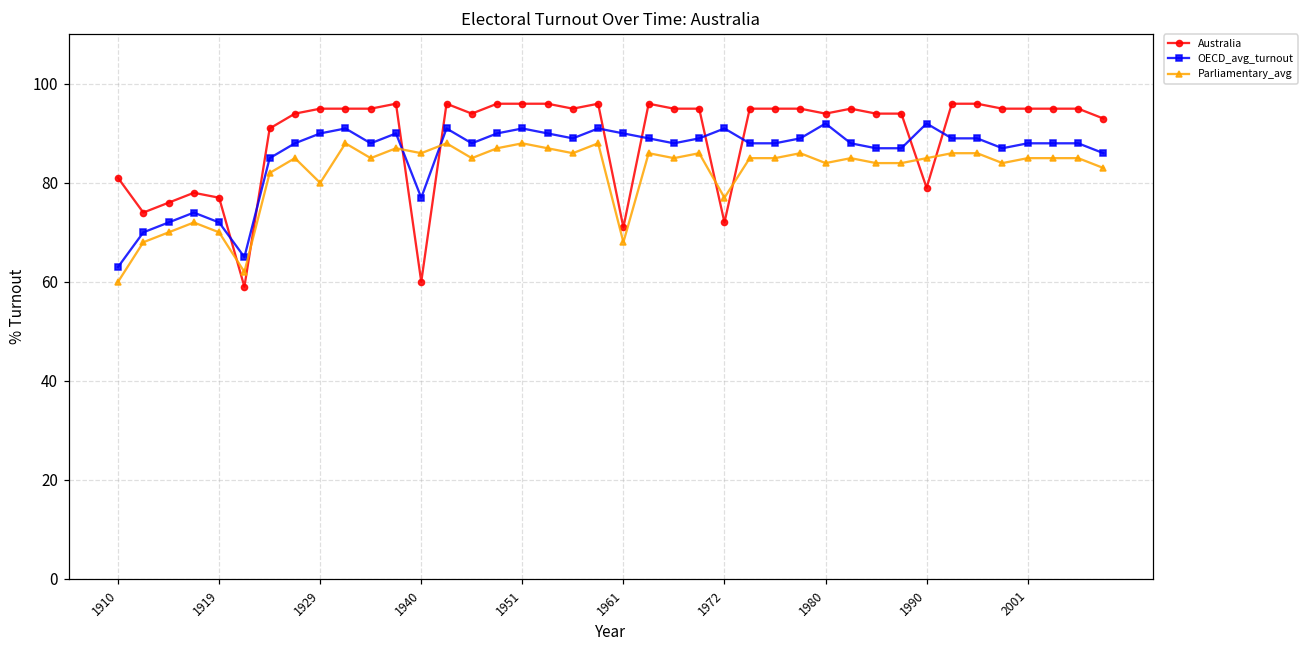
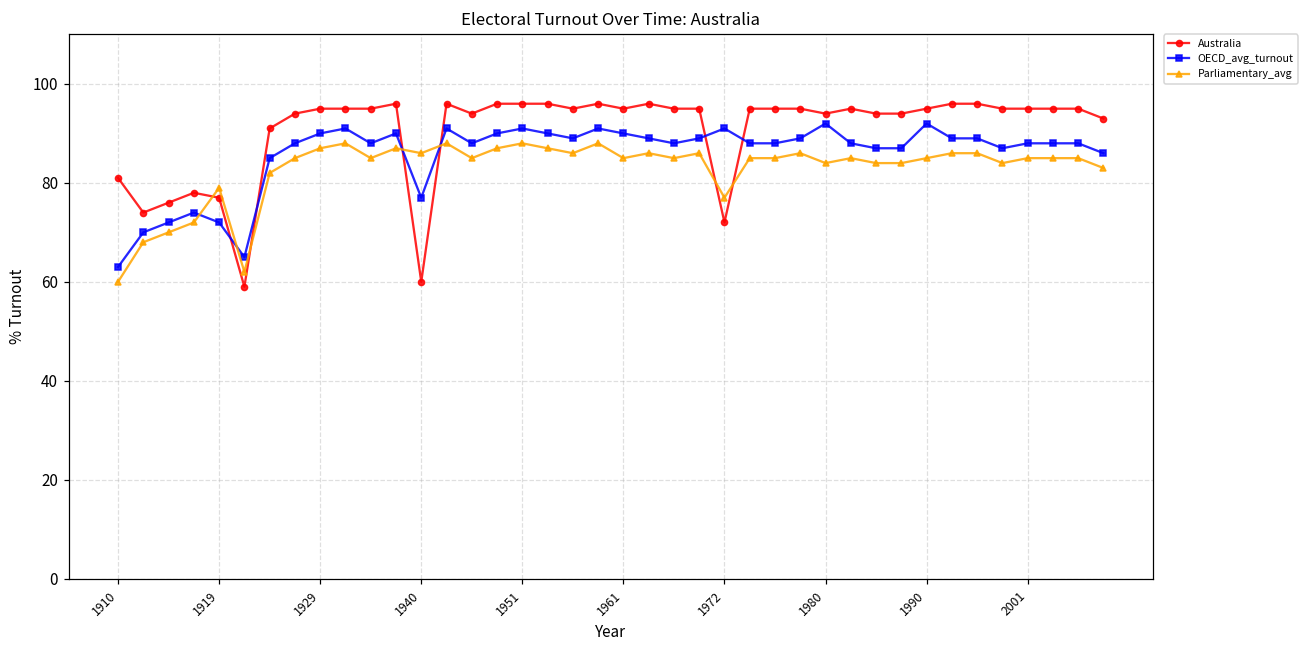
  {
    "Australia": {
      "1910": 81,
      "1919": 77,
      "1929": 95,
      "1940": 60,
      "1951": 96,
-     "1961": 71,
+     "1961": 95,
      "1972": 72,
      "1980": 94,
-     "1990": 79,
+     "1990": 95,
      "2001": 95
    },
    "OECD_avg_turnout": {
      "1910": 63,
      "1919": 72,
      "1929": 90,
      "1940": 77,
      "1951": 91,
      "1961": 90,
      "1972": 91,
      "1980": 92,
      "1990": 92,
      "2001": 88
    },
    "Parliamentary_avg": {
      "1910": 60,
-     "1919": 70,
-     "1929": 80,
+     "1919": 79,
+     "1929": 87,
      "1940": 86,
      "1951": 88,
-     "1961": 68,
+     "1961": 85,
      "1972": 77,
      "1980": 84,
      "1990": 85,
      "2001": 85
    }
  }
